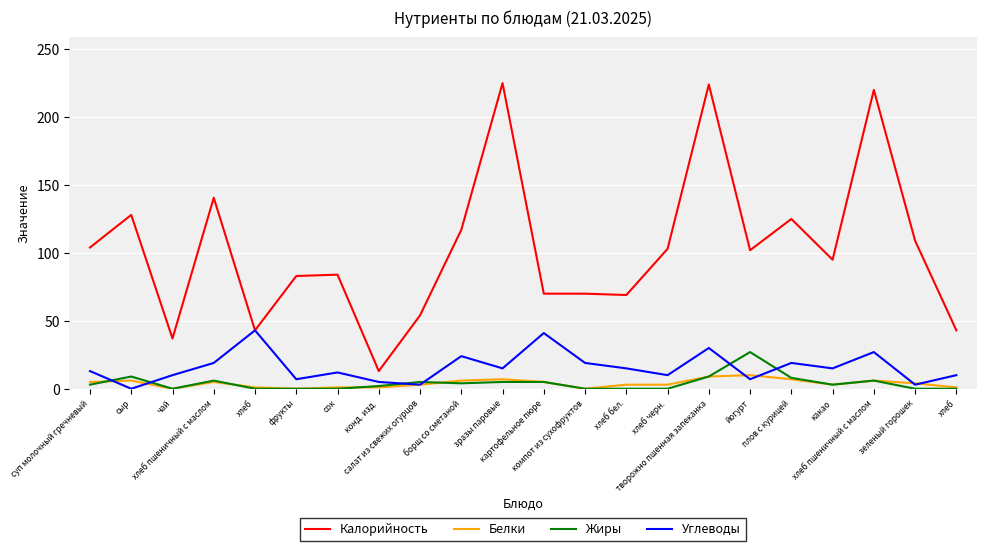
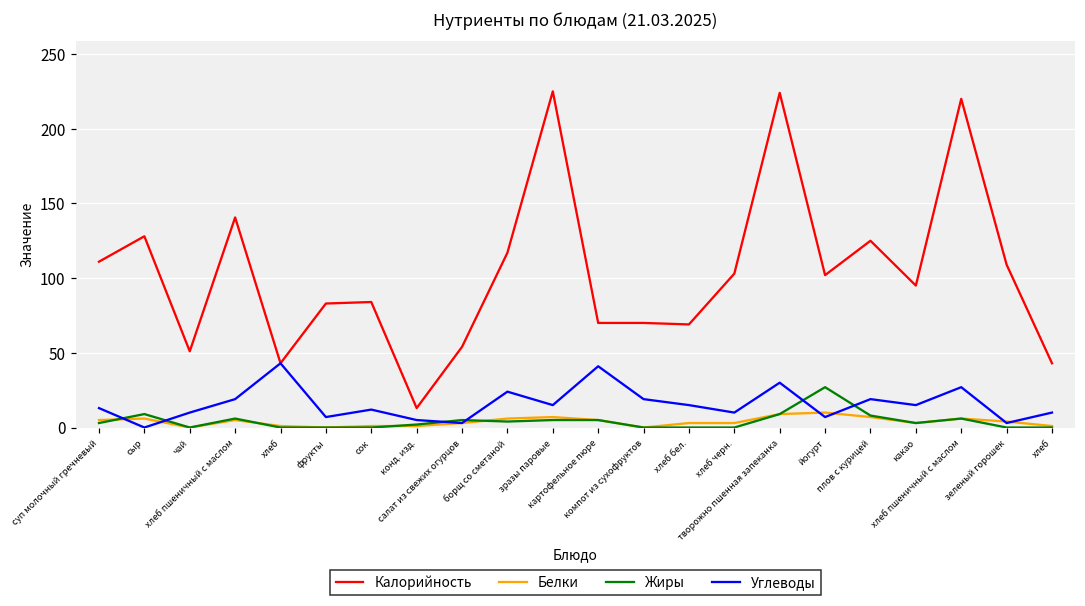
  {
    "Калорийность": {
-     "суп молочный гречневый": 104,
+     "суп молочный гречневый": 111,
      "сыр": 128,
-     "чай": 37,
+     "чай": 51,
      "фрукты": 83,
      "сок": 84,
      "конд. изд.": 13,
      "салат из свежих огурцов": 54,
      "борщ со сметаной": 117,
      "зразы паровые": 225,
      "картофельное пюре": 70,
      "компот из сухофруктов": 70,
      "хлеб бел.": 69,
      "хлеб черн.": 103,
      "творожно пшенная запеканка": 224,
      "йогурт": 102,
      "плов с курицей": 125,
      "какао": 95,
      "зеленый горошек": 109
    },
    "Белки": {
      "суп молочный гречневый": 5,
      "сыр": 6,
      "борщ со сметаной": 6,
      "зразы паровые": 7,
      "хлеб бел.": 3,
      "хлеб черн.": 3,
      "йогурт": 10
    },
    "Жиры": {
      "суп молочный гречневый": 3,
      "сыр": 9,
      "салат из свежих огурцов": 5,
      "борщ со сметаной": 4,
      "зразы паровые": 5,
      "хлеб бел.": 0,
      "хлеб черн.": 0,
      "йогурт": 27,
      "зеленый горошек": 0
    },
    "Углеводы": {
      "суп молочный гречневый": 13,
      "сыр": 0,
      "чай": 10,
      "фрукты": 7,
      "сок": 12,
      "конд. изд.": 5,
      "борщ со сметаной": 24,
      "зразы паровые": 15,
      "картофельное пюре": 41,
      "компот из сухофруктов": 19,
      "хлеб бел.": 15,
      "хлеб черн.": 10,
      "творожно пшенная запеканка": 30,
      "йогурт": 7,
      "плов с курицей": 19,
      "какао": 15
    }
  }
